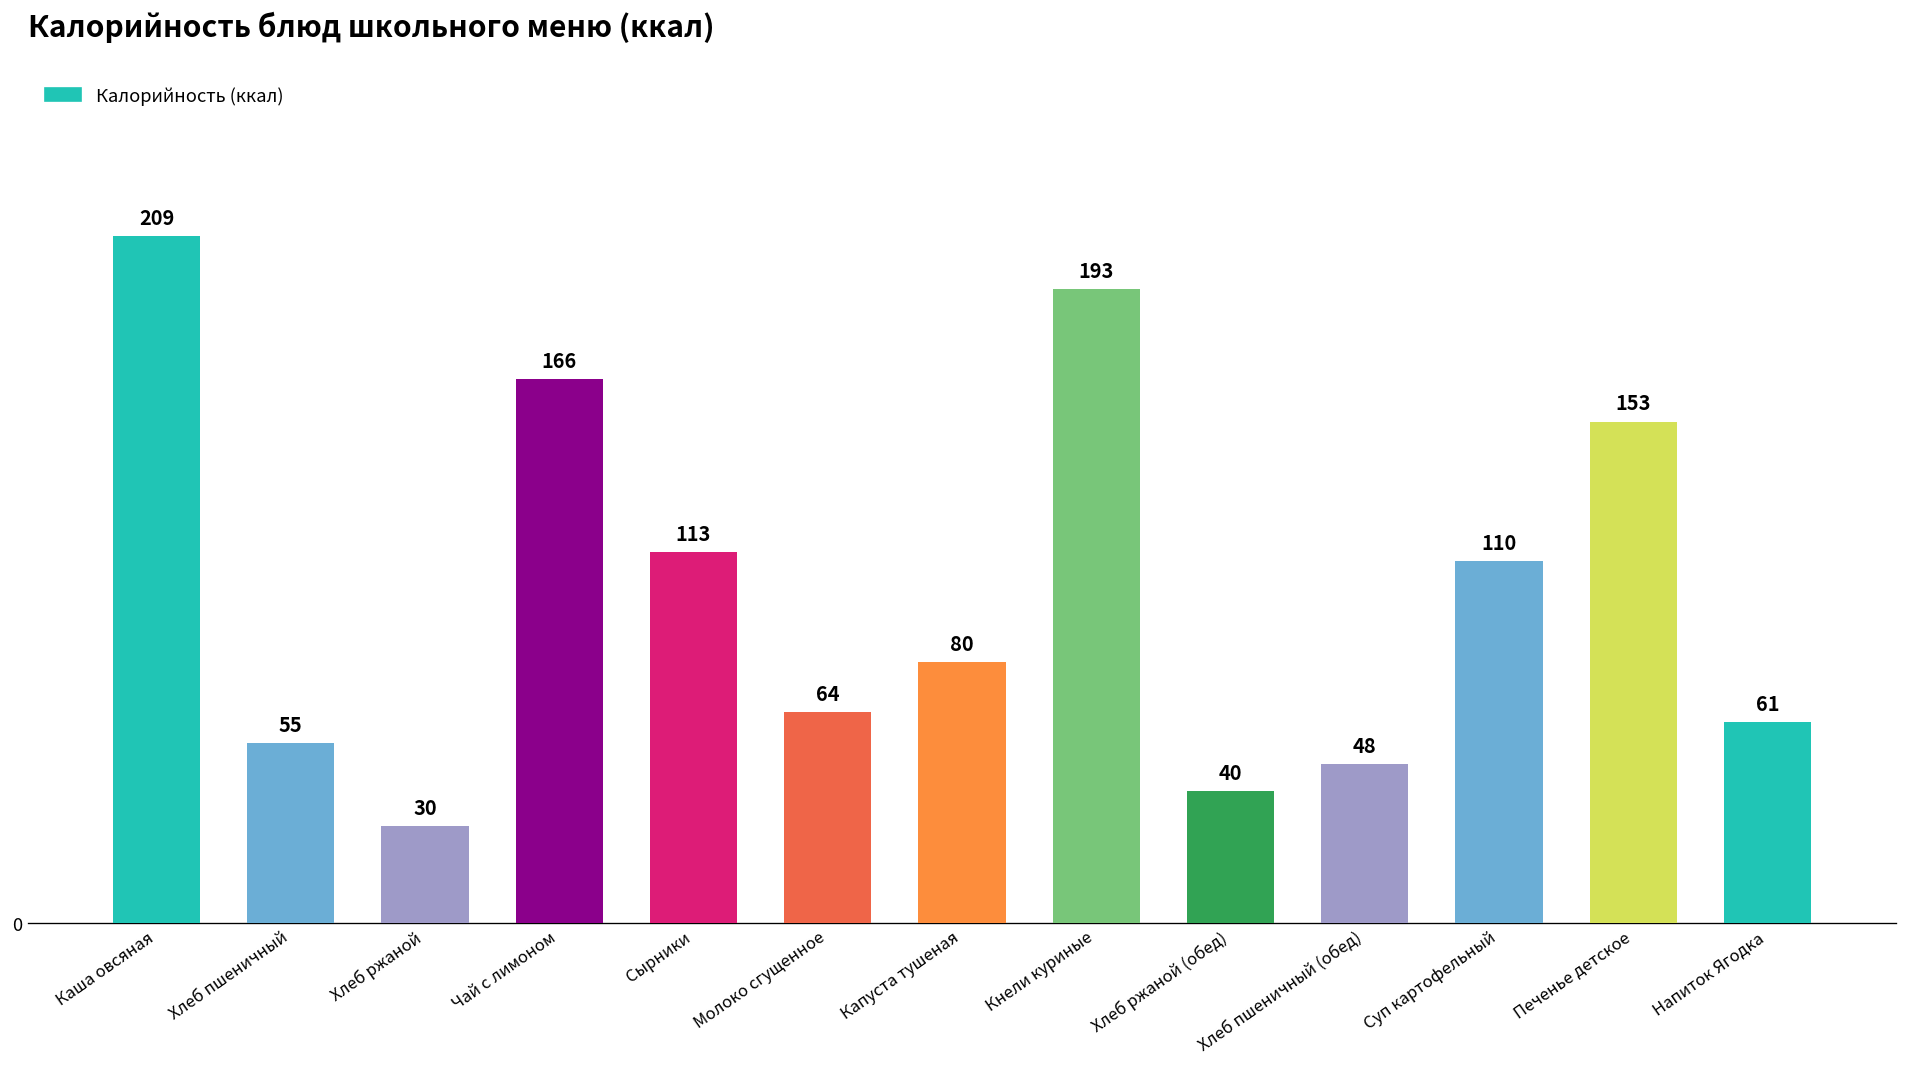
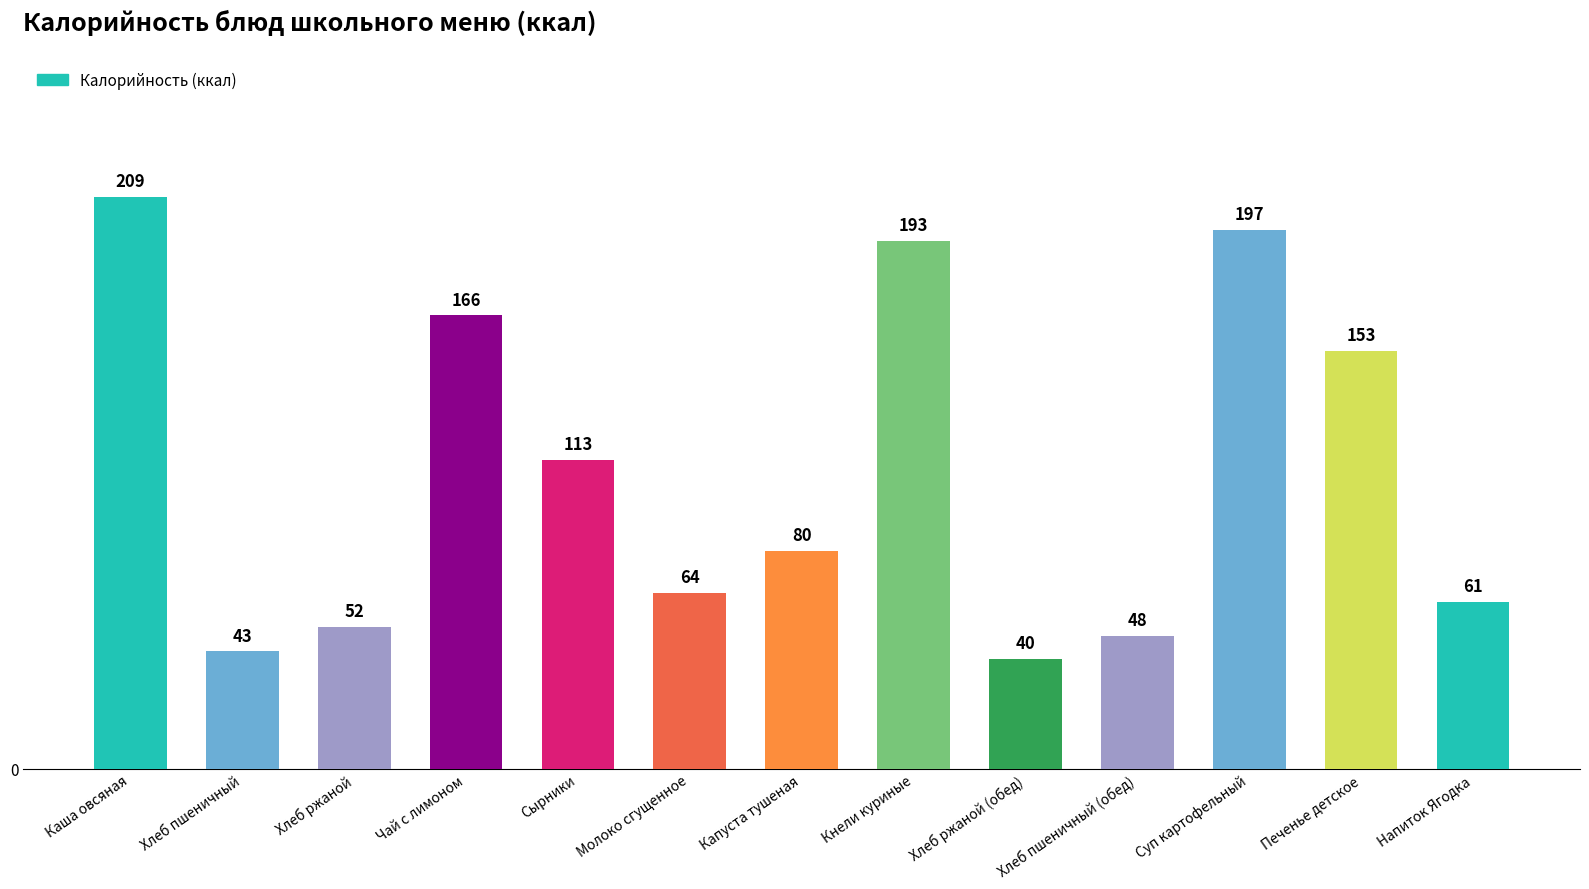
  {
    "Каша овсяная": 209,
-   "Хлеб пшеничный": 55,
-   "Хлеб ржаной": 30,
+   "Хлеб пшеничный": 43,
+   "Хлеб ржаной": 52,
    "Чай с лимоном": 166,
    "Сырники": 113,
    "Молоко сгущенное": 64,
    "Капуста тушеная": 80,
    "Кнели куриные": 193,
    "Хлеб ржаной (обед)": 40,
    "Хлеб пшеничный (обед)": 48,
-   "Суп картофельный": 110,
+   "Суп картофельный": 197,
    "Печенье детское": 153,
    "Напиток Ягодка": 61
  }
